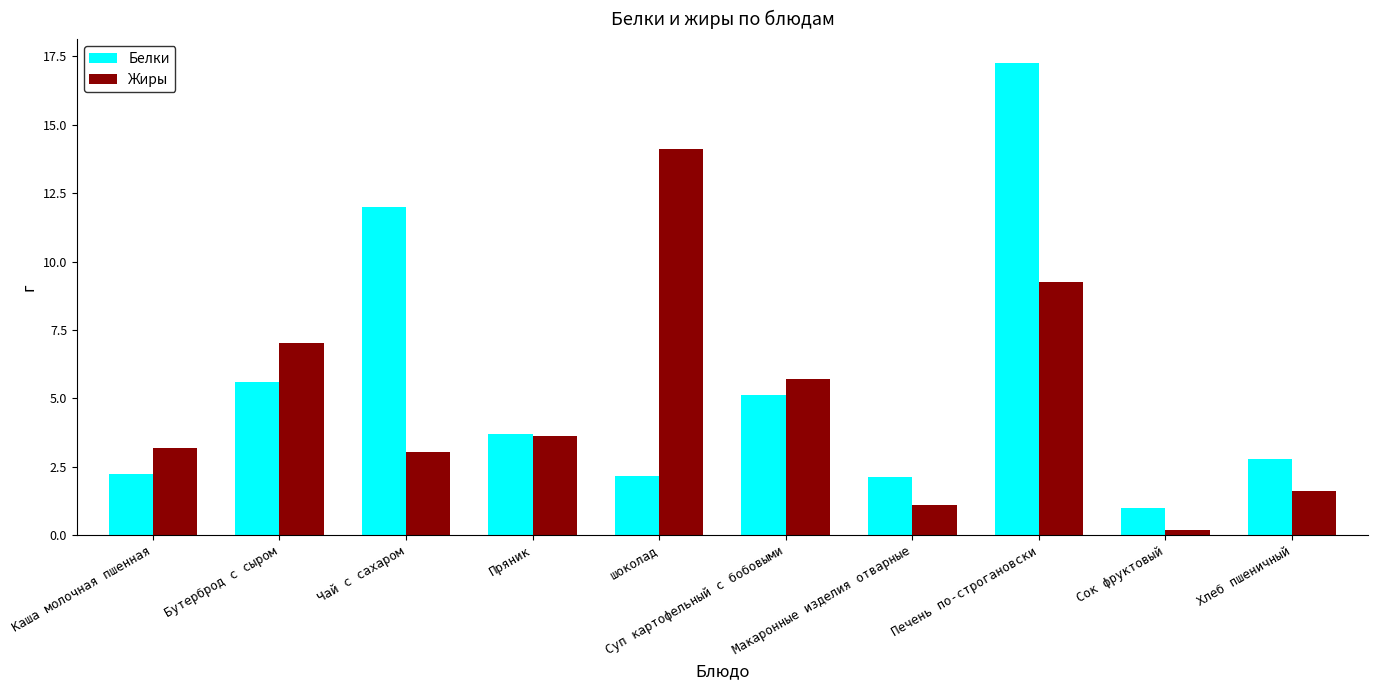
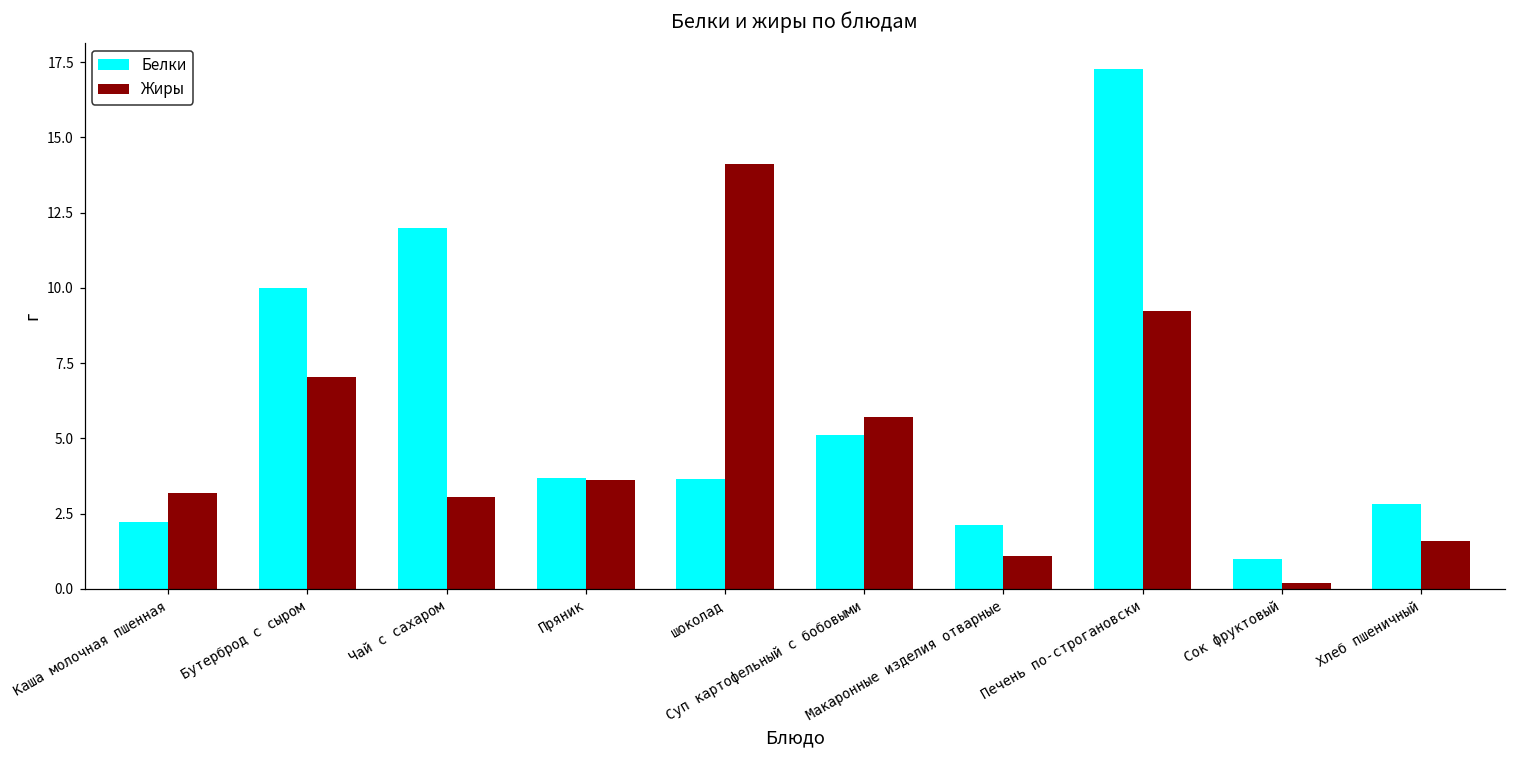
  {
    "Белки": {
      "Каша молочная пшенная": 2.2,
-     "Бутерброд с сыром": 5.6,
+     "Бутерброд с сыром": 10.0,
      "Чай с сахаром": 12.0,
      "Пряник": 3.7,
-     "шоколад": 2.2,
+     "шоколад": 3.7,
      "Суп картофельный с бобовыми": 5.1,
      "Макаронные изделия отварные": 2.1,
      "Печень по-строгановски": 17.3,
      "Сок фруктовый": 1.0,
      "Хлеб пшеничный": 2.8
    },
    "Жиры": {
      "Каша молочная пшенная": 3.2,
      "Бутерброд с сыром": 7.0,
      "Чай с сахаром": 3.1,
      "Пряник": 3.6,
      "шоколад": 14.1,
      "Суп картофельный с бобовыми": 5.7,
      "Макаронные изделия отварные": 1.1,
      "Печень по-строгановски": 9.2,
      "Сок фруктовый": 0.2,
      "Хлеб пшеничный": 1.6
    }
  }
